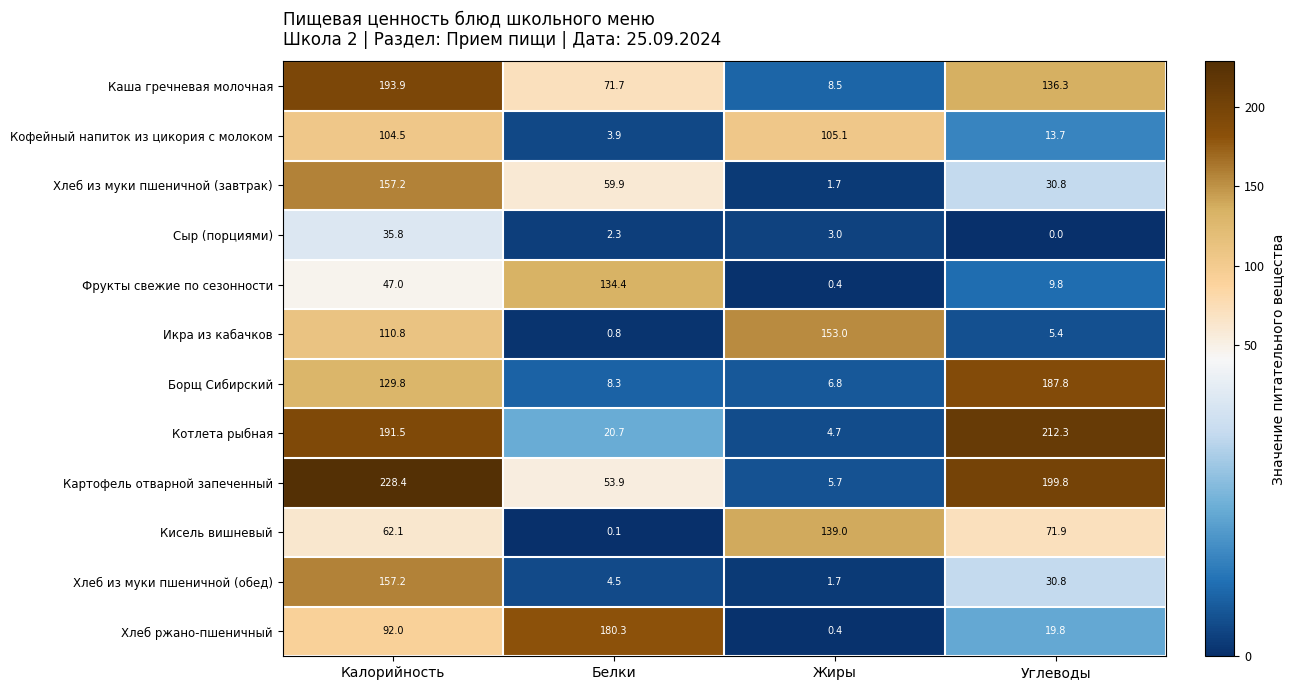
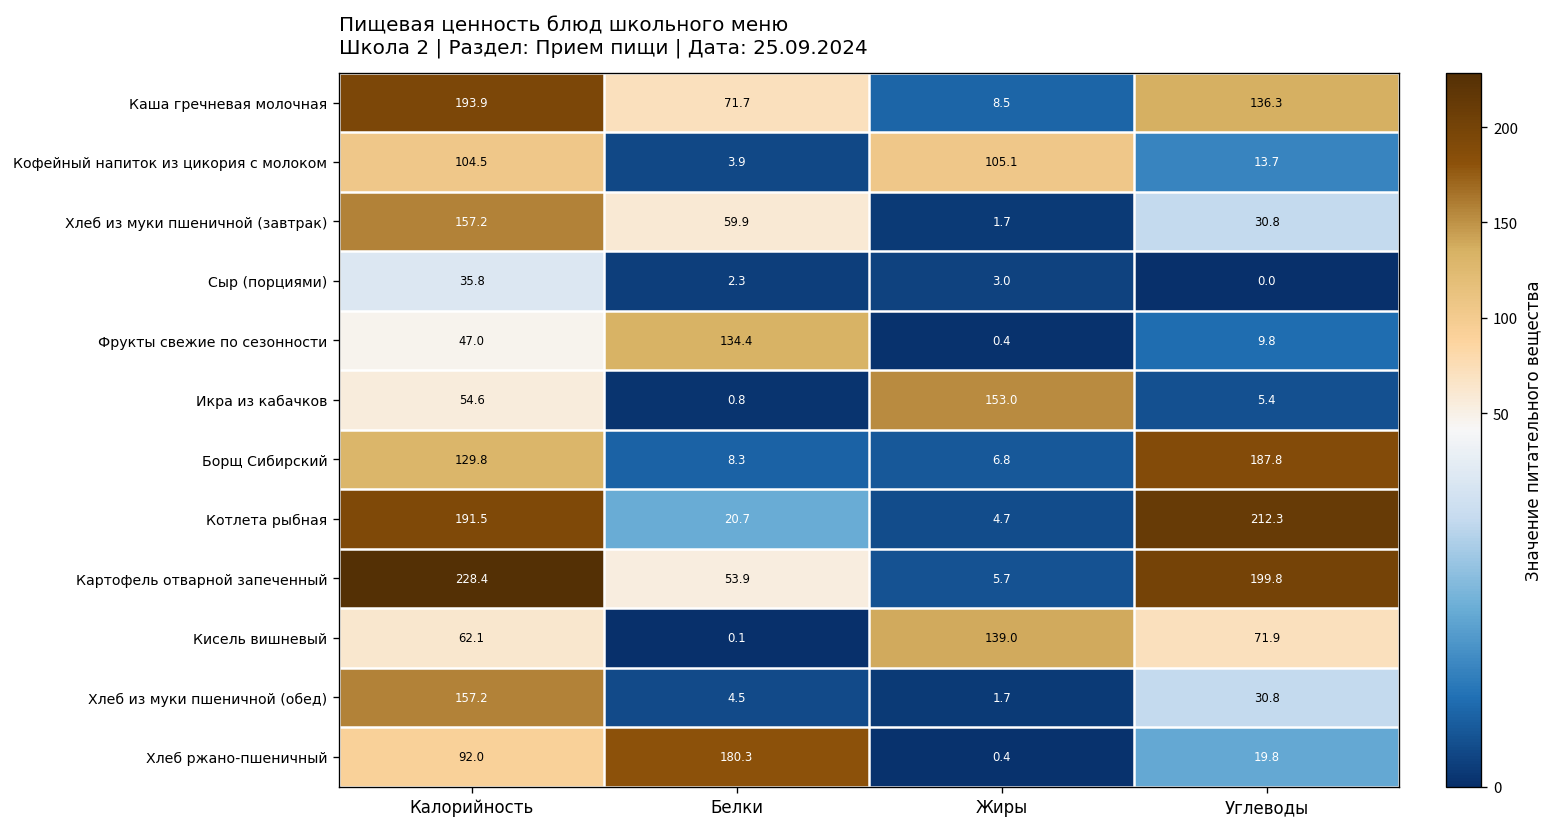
  {
    "Каша гречневая молочная": {
      "Калорийность": 193.9,
      "Белки": 71.7,
      "Жиры": 8.5,
      "Углеводы": 136.3
    },
    "Кофейный напиток из цикория с молоком": {
      "Калорийность": 104.5,
      "Белки": 3.9,
      "Жиры": 105.1,
      "Углеводы": 13.7
    },
    "Хлеб из муки пшеничной (завтрак)": {
      "Калорийность": 157.2,
      "Белки": 59.9,
      "Жиры": 1.7,
      "Углеводы": 30.8
    },
    "Сыр (порциями)": {
      "Калорийность": 35.8,
      "Белки": 2.3,
      "Жиры": 3.0,
      "Углеводы": 0.0
    },
    "Фрукты свежие по сезонности": {
      "Калорийность": 47.0,
      "Белки": 134.4,
      "Жиры": 0.4,
      "Углеводы": 9.8
    },
    "Икра из кабачков": {
-     "Калорийность": 110.8,
+     "Калорийность": 54.6,
      "Белки": 0.8,
      "Жиры": 153.0,
      "Углеводы": 5.4
    },
    "Борщ Сибирский": {
      "Калорийность": 129.8,
      "Белки": 8.3,
      "Жиры": 6.8,
      "Углеводы": 187.8
    },
    "Котлета рыбная": {
      "Калорийность": 191.5,
      "Белки": 20.7,
      "Жиры": 4.7,
      "Углеводы": 212.3
    },
    "Картофель отварной запеченный": {
      "Калорийность": 228.4,
      "Белки": 53.9,
      "Жиры": 5.7,
      "Углеводы": 199.8
    },
    "Кисель вишневый": {
      "Калорийность": 62.1,
      "Белки": 0.1,
      "Жиры": 139.0,
      "Углеводы": 71.9
    },
    "Хлеб из муки пшеничной (обед)": {
      "Калорийность": 157.2,
      "Белки": 4.5,
      "Жиры": 1.7,
      "Углеводы": 30.8
    },
    "Хлеб ржано-пшеничный": {
      "Калорийность": 92.0,
      "Белки": 180.3,
      "Жиры": 0.4,
      "Углеводы": 19.8
    }
  }
